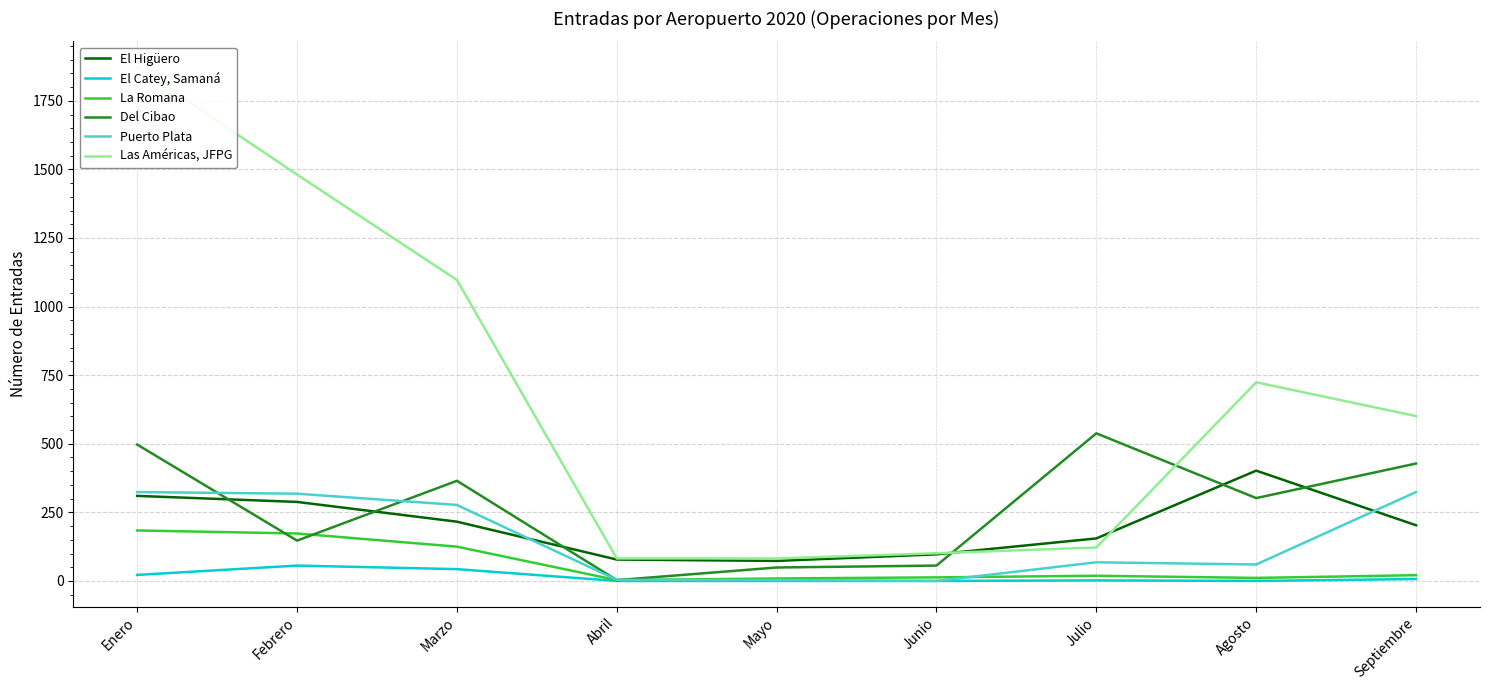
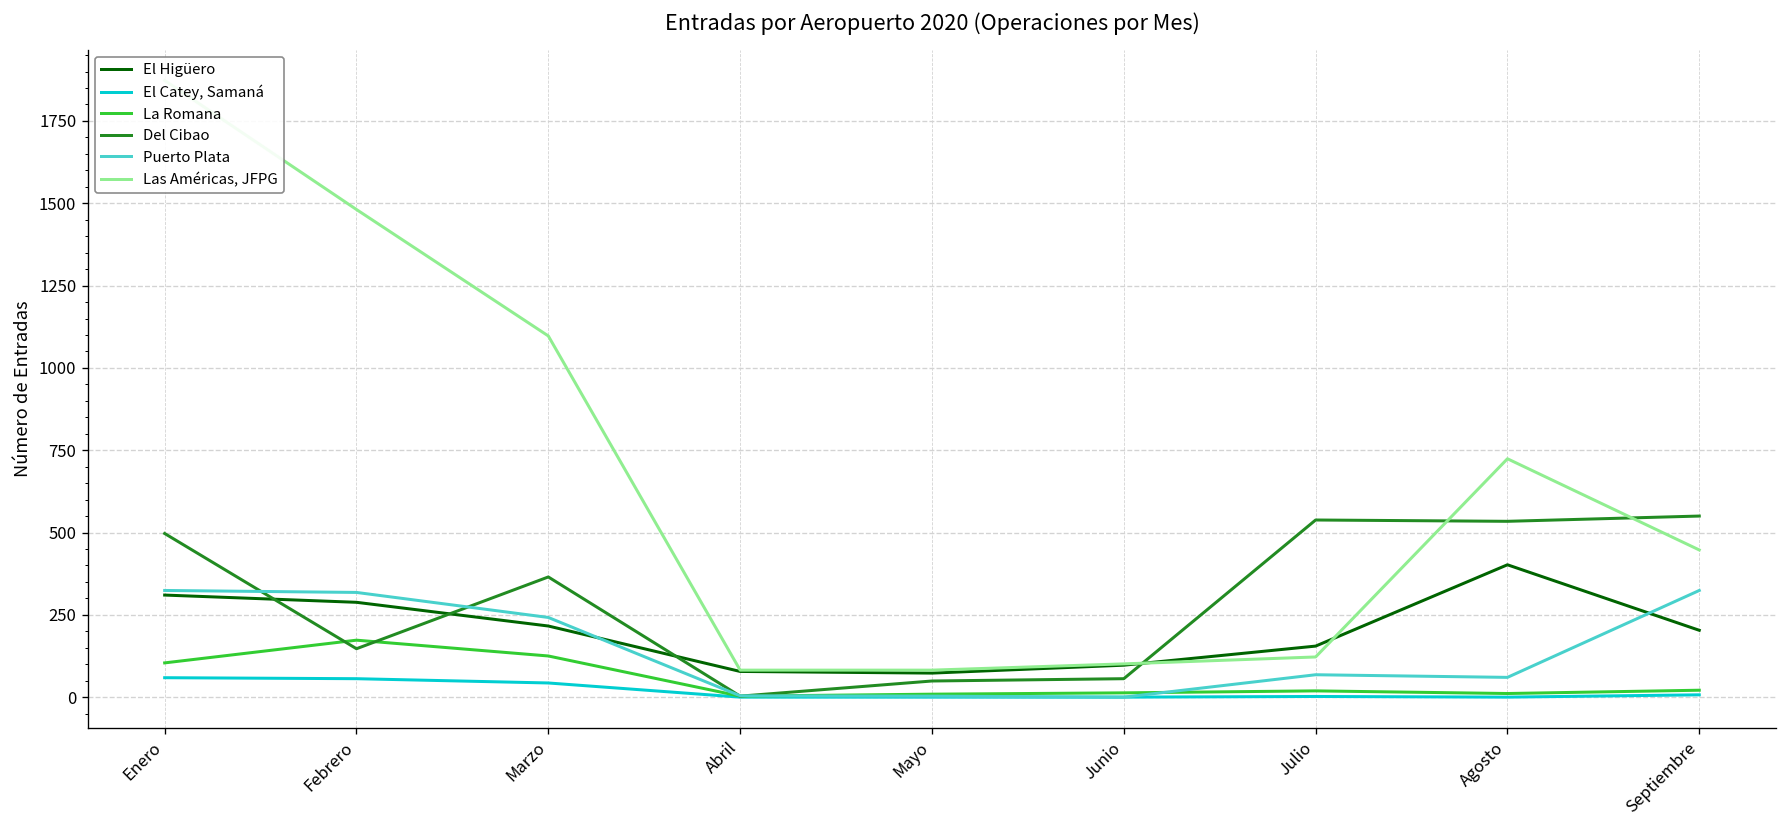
  {
    "El Higüero": {
      "Enero": 310,
      "Febrero": 290,
      "Marzo": 220,
      "Julio": 160,
      "Agosto": 400,
      "Septiembre": 200
    },
    "El Catey, Samaná": {
-     "Enero": 20,
+     "Enero": 60,
      "Febrero": 60,
      "Marzo": 40,
      "Julio": 0,
      "Agosto": 0,
      "Septiembre": 10
    },
    "La Romana": {
-     "Enero": 180,
+     "Enero": 100,
      "Febrero": 170,
      "Marzo": 130,
      "Junio": 10,
      "Julio": 20,
      "Agosto": 10,
      "Septiembre": 20
    },
    "Del Cibao": {
      "Enero": 500,
      "Febrero": 150,
      "Marzo": 370,
      "Mayo": 50,
      "Junio": 60,
      "Julio": 540,
-     "Agosto": 300,
-     "Septiembre": 430
+     "Agosto": 530,
+     "Septiembre": 550
    },
    "Puerto Plata": {
      "Enero": 320,
      "Febrero": 320,
-     "Marzo": 280,
+     "Marzo": 240,
      "Julio": 70,
      "Agosto": 60,
      "Septiembre": 320
    },
    "Las Américas, JFPG": {
      "Febrero": 1480,
      "Marzo": 1100,
      "Julio": 120,
      "Agosto": 720,
-     "Septiembre": 600
+     "Septiembre": 450
    }
  }
